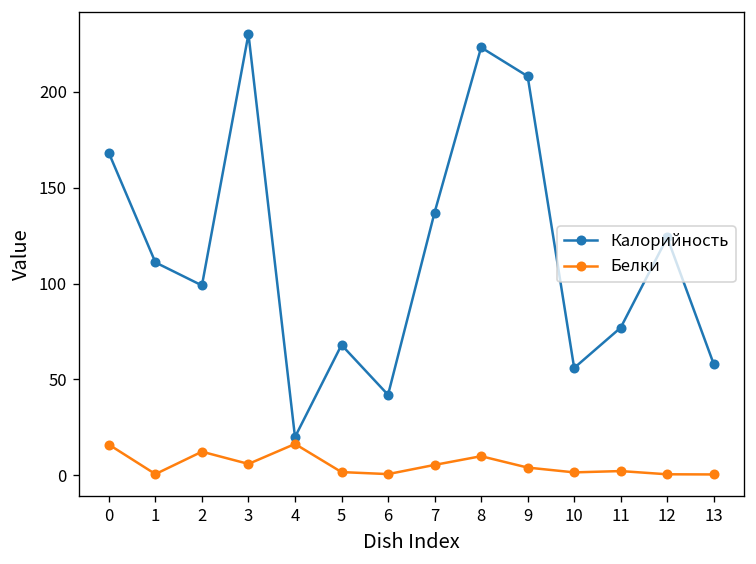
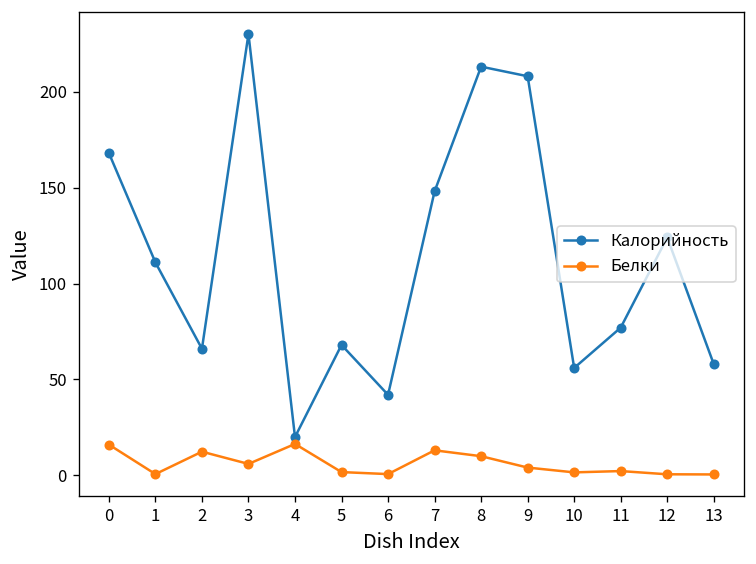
  {
    "Калорийность": {
      "0": 168,
      "1": 111,
-     "2": 99,
+     "2": 66,
      "3": 230,
      "4": 20,
      "5": 68,
      "6": 42,
-     "7": 137,
-     "8": 223,
+     "7": 148,
+     "8": 213,
      "9": 208,
      "10": 56,
      "11": 77,
      "13": 58
    },
    "Белки": {
      "0": 16,
      "1": 1,
      "2": 12,
      "3": 6,
      "4": 16,
      "5": 2,
      "6": 1,
-     "7": 5,
+     "7": 13,
      "8": 10,
      "9": 4,
      "10": 2,
      "11": 2,
      "12": 1,
      "13": 1
    }
  }
